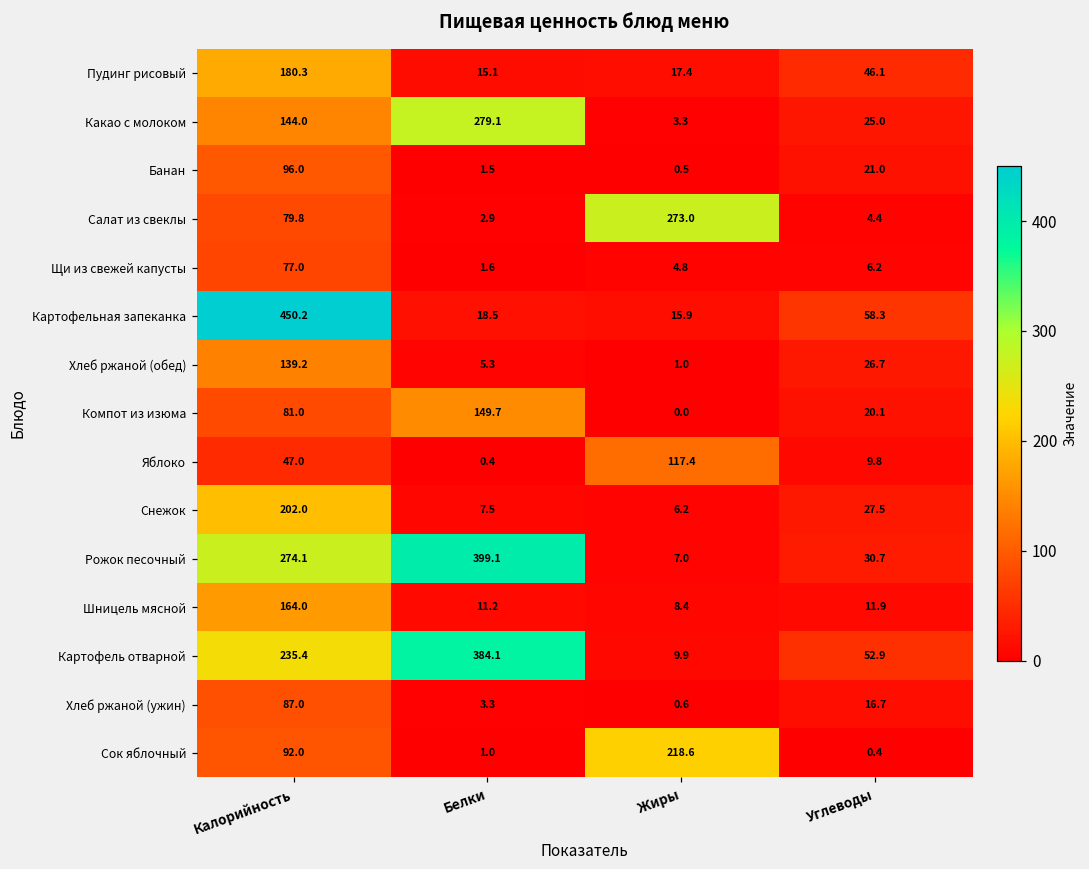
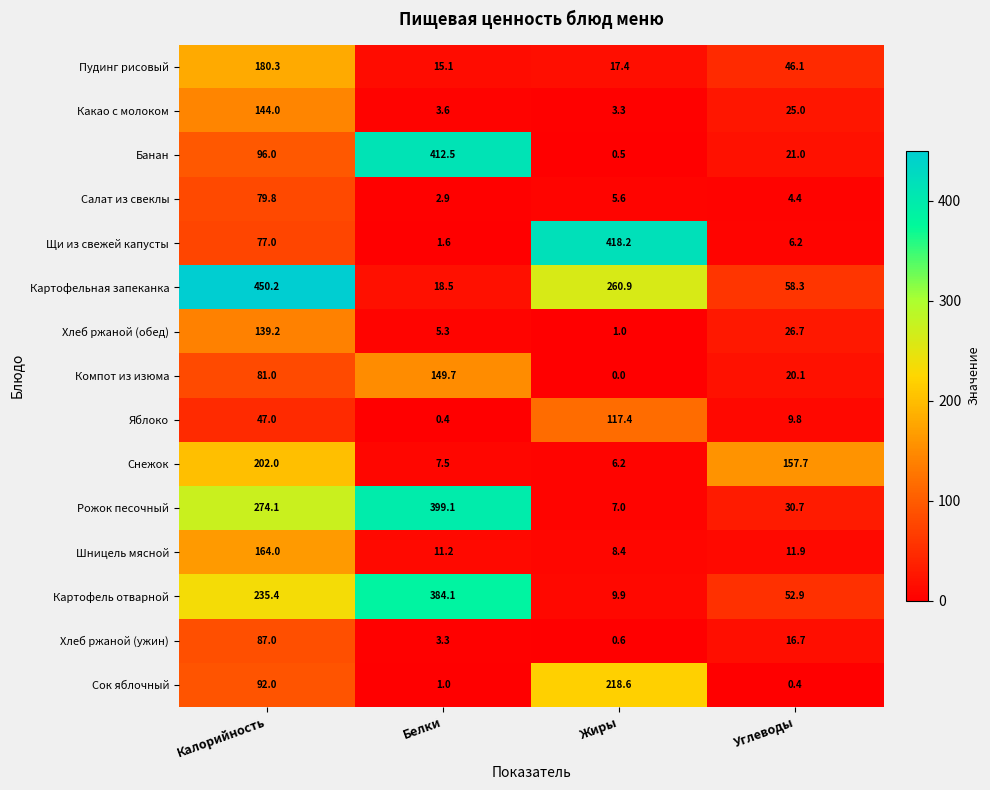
  {
    "Пудинг рисовый": {
      "Калорийность": 180.3,
      "Белки": 15.1,
      "Жиры": 17.4,
      "Углеводы": 46.1
    },
    "Какао с молоком": {
      "Калорийность": 144.0,
-     "Белки": 279.1,
+     "Белки": 3.6,
      "Жиры": 3.3,
      "Углеводы": 25.0
    },
    "Банан": {
      "Калорийность": 96.0,
-     "Белки": 1.5,
+     "Белки": 412.5,
      "Жиры": 0.5,
      "Углеводы": 21.0
    },
    "Салат из свеклы": {
      "Калорийность": 79.8,
      "Белки": 2.9,
-     "Жиры": 273.0,
+     "Жиры": 5.6,
      "Углеводы": 4.4
    },
    "Щи из свежей капусты": {
      "Калорийность": 77.0,
      "Белки": 1.6,
-     "Жиры": 4.8,
+     "Жиры": 418.2,
      "Углеводы": 6.2
    },
    "Картофельная запеканка": {
      "Калорийность": 450.2,
      "Белки": 18.5,
-     "Жиры": 15.9,
+     "Жиры": 260.9,
      "Углеводы": 58.3
    },
    "Хлеб ржаной (обед)": {
      "Калорийность": 139.2,
      "Белки": 5.3,
      "Жиры": 1.0,
      "Углеводы": 26.7
    },
    "Компот из изюма": {
      "Калорийность": 81.0,
      "Белки": 149.7,
      "Жиры": 0.0,
      "Углеводы": 20.1
    },
    "Яблоко": {
      "Калорийность": 47.0,
      "Белки": 0.4,
      "Жиры": 117.4,
      "Углеводы": 9.8
    },
    "Снежок": {
      "Калорийность": 202.0,
      "Белки": 7.5,
      "Жиры": 6.2,
-     "Углеводы": 27.5
+     "Углеводы": 157.7
    },
    "Рожок песочный": {
      "Калорийность": 274.1,
      "Белки": 399.1,
      "Жиры": 7.0,
      "Углеводы": 30.7
    },
    "Шницель мясной": {
      "Калорийность": 164.0,
      "Белки": 11.2,
      "Жиры": 8.4,
      "Углеводы": 11.9
    },
    "Картофель отварной": {
      "Калорийность": 235.4,
      "Белки": 384.1,
      "Жиры": 9.9,
      "Углеводы": 52.9
    },
    "Хлеб ржаной (ужин)": {
      "Калорийность": 87.0,
      "Белки": 3.3,
      "Жиры": 0.6,
      "Углеводы": 16.7
    },
    "Сок яблочный": {
      "Калорийность": 92.0,
      "Белки": 1.0,
      "Жиры": 218.6,
      "Углеводы": 0.4
    }
  }
